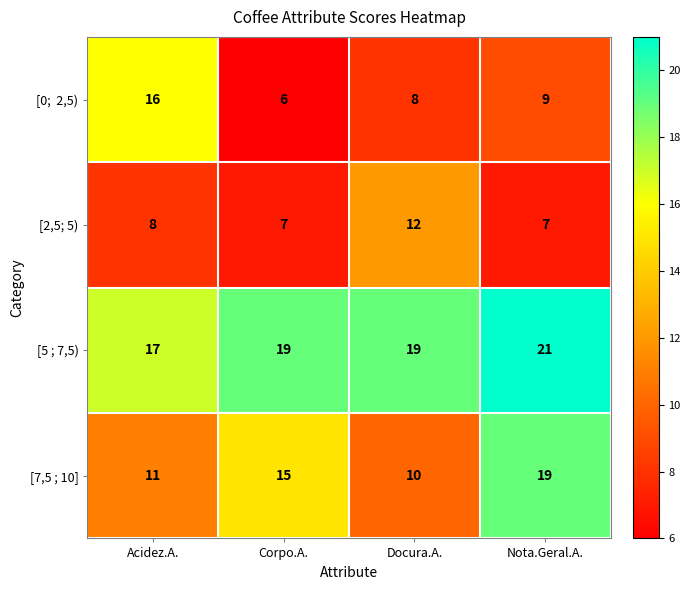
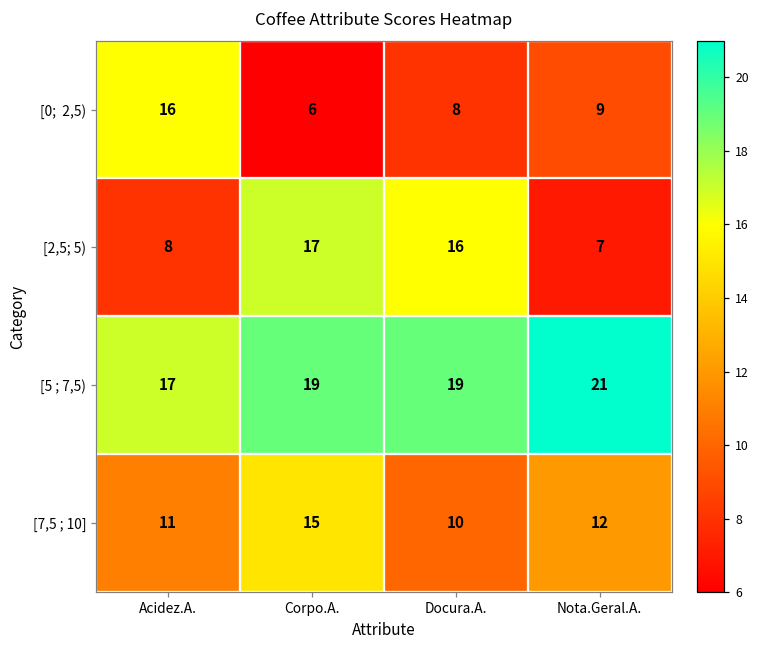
  {
    "[0; 2,5)": {
      "Acidez.A.": 16,
      "Corpo.A.": 6,
      "Docura.A.": 8,
      "Nota.Geral.A.": 9
    },
    "[2,5; 5)": {
      "Acidez.A.": 8,
-     "Corpo.A.": 7,
-     "Docura.A.": 12,
+     "Corpo.A.": 17,
+     "Docura.A.": 16,
      "Nota.Geral.A.": 7
    },
    "[5 ; 7,5)": {
      "Acidez.A.": 17,
      "Corpo.A.": 19,
      "Docura.A.": 19,
      "Nota.Geral.A.": 21
    },
    "[7,5 ; 10]": {
      "Acidez.A.": 11,
      "Corpo.A.": 15,
      "Docura.A.": 10,
-     "Nota.Geral.A.": 19
+     "Nota.Geral.A.": 12
    }
  }
